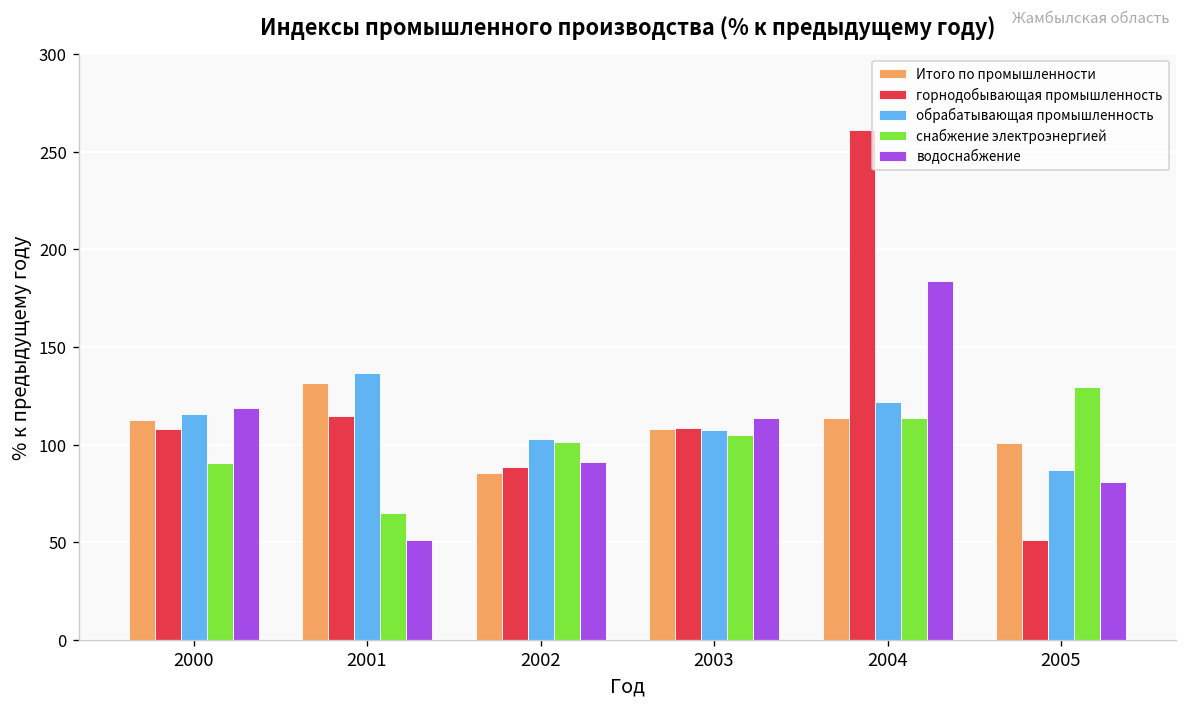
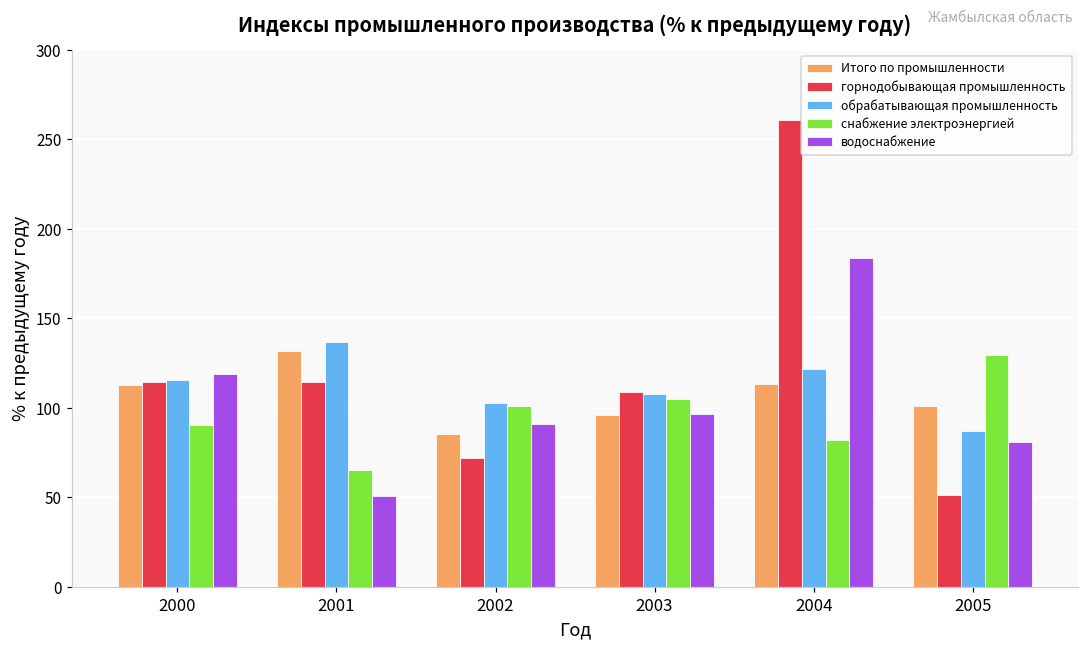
  {
    "Итого по промышленности": {
      "2000": 113,
      "2001": 132,
      "2002": 85,
-     "2003": 108,
+     "2003": 96,
      "2004": 114,
      "2005": 101
    },
    "горнодобывающая промышленность": {
-     "2000": 108,
+     "2000": 114,
      "2001": 115,
-     "2002": 89,
+     "2002": 72,
      "2003": 109,
      "2004": 261,
      "2005": 51
    },
    "обрабатывающая промышленность": {
      "2000": 116,
      "2001": 137,
      "2002": 103,
      "2003": 108,
      "2004": 122,
      "2005": 87
    },
    "снабжение электроэнергией": {
      "2000": 91,
      "2001": 65,
      "2002": 101,
      "2003": 105,
-     "2004": 114,
+     "2004": 82,
      "2005": 129
    },
    "водоснабжение": {
      "2000": 119,
      "2001": 51,
      "2002": 91,
-     "2003": 113,
+     "2003": 97,
      "2004": 184,
      "2005": 81
    }
  }
